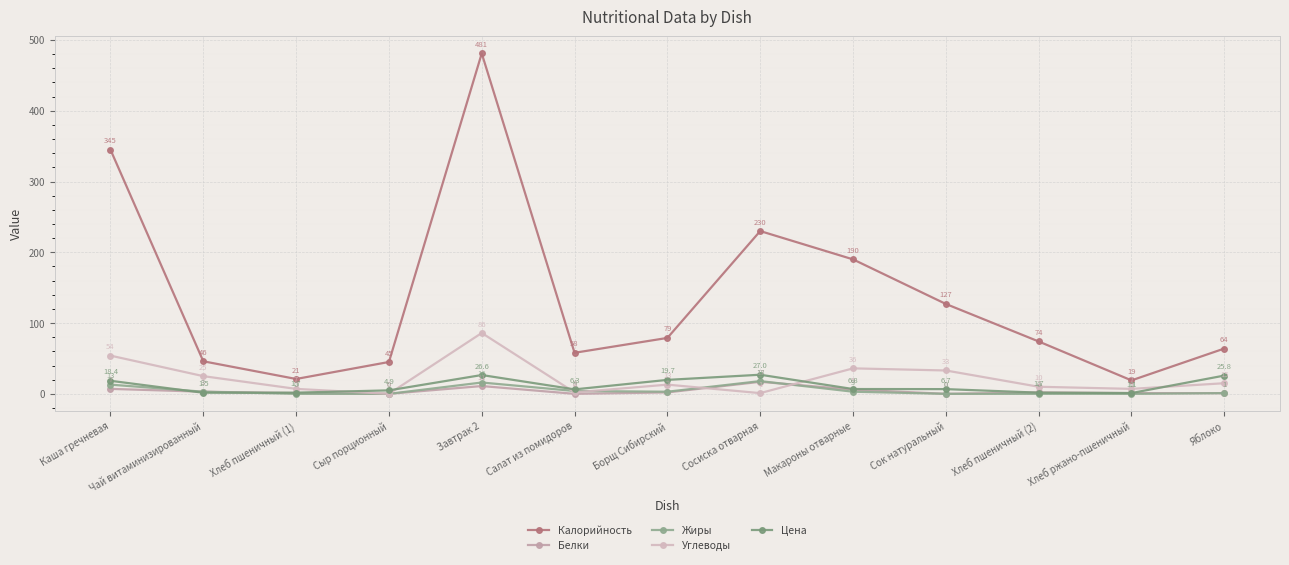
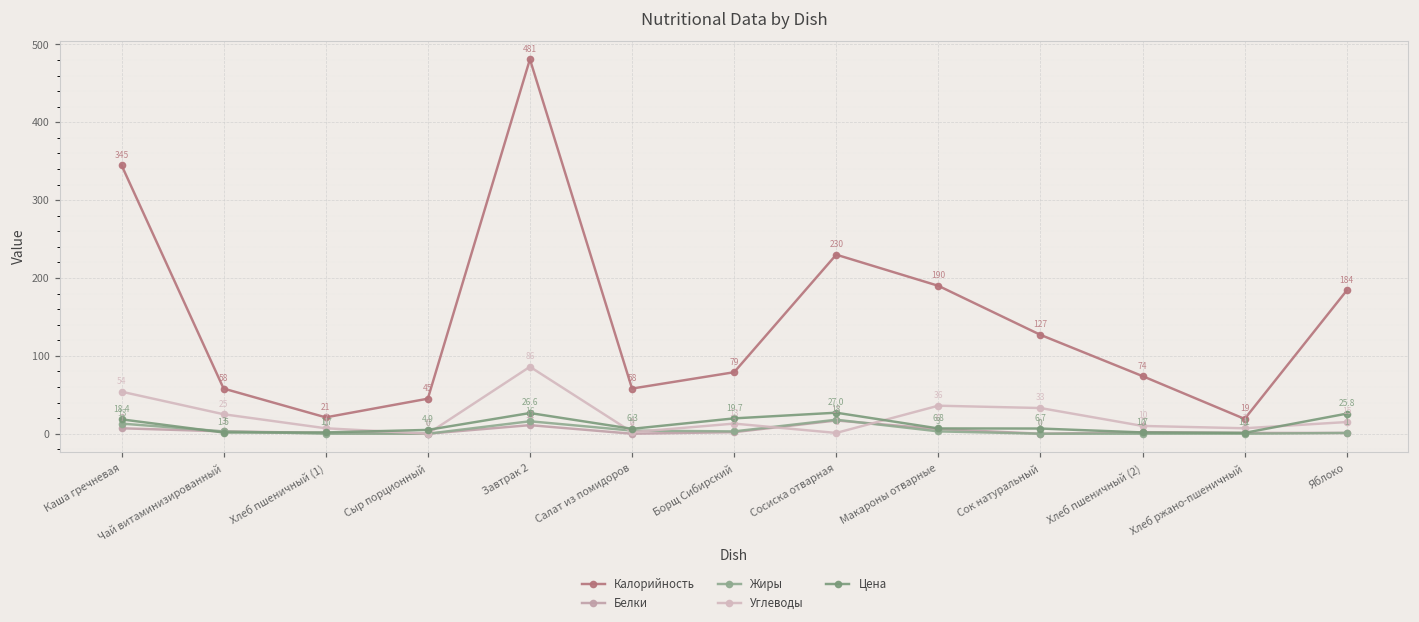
  {
    "Калорийность": {
      "Каша гречневая": 345,
-     "Чай витаминизированный": 46,
+     "Чай витаминизированный": 58,
      "Хлеб пшеничный (1)": 21,
      "Сыр порционный": 45,
      "Завтрак 2": 481,
      "Салат из помидоров": 58,
      "Борщ Сибирский": 79,
      "Сосиска отварная": 230,
      "Макароны отварные": 190,
      "Сок натуральный": 127,
      "Хлеб пшеничный (2)": 74,
      "Хлеб ржано-пшеничный": 19,
-     "Яблоко": 64
+     "Яблоко": 184
    }
  }
